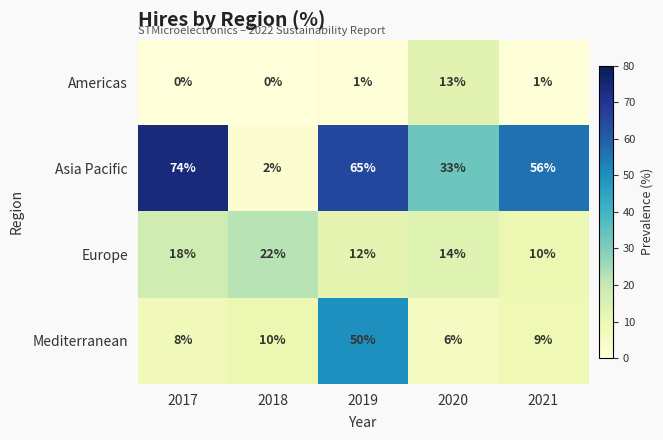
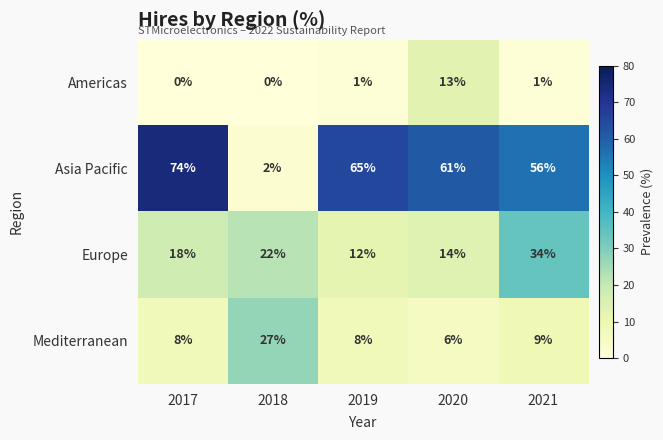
  {
    "Americas": {
      "2017": "0%",
      "2018": "0%",
      "2019": "1%",
      "2020": "13%",
      "2021": "1%"
    },
    "Asia Pacific": {
      "2017": "74%",
      "2018": "2%",
      "2019": "65%",
-     "2020": "33%",
+     "2020": "61%",
      "2021": "56%"
    },
    "Europe": {
      "2017": "18%",
      "2018": "22%",
      "2019": "12%",
      "2020": "14%",
-     "2021": "10%"
+     "2021": "34%"
    },
    "Mediterranean": {
      "2017": "8%",
-     "2018": "10%",
-     "2019": "50%",
+     "2018": "27%",
+     "2019": "8%",
      "2020": "6%",
      "2021": "9%"
    }
  }
